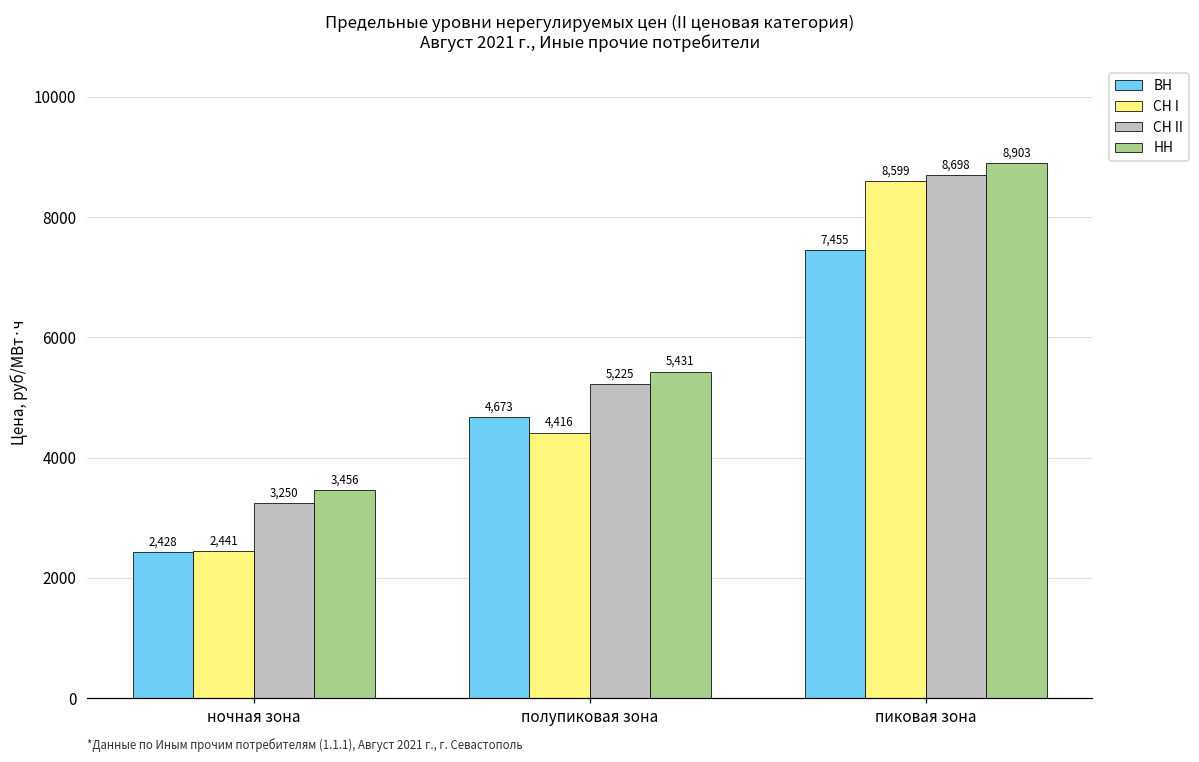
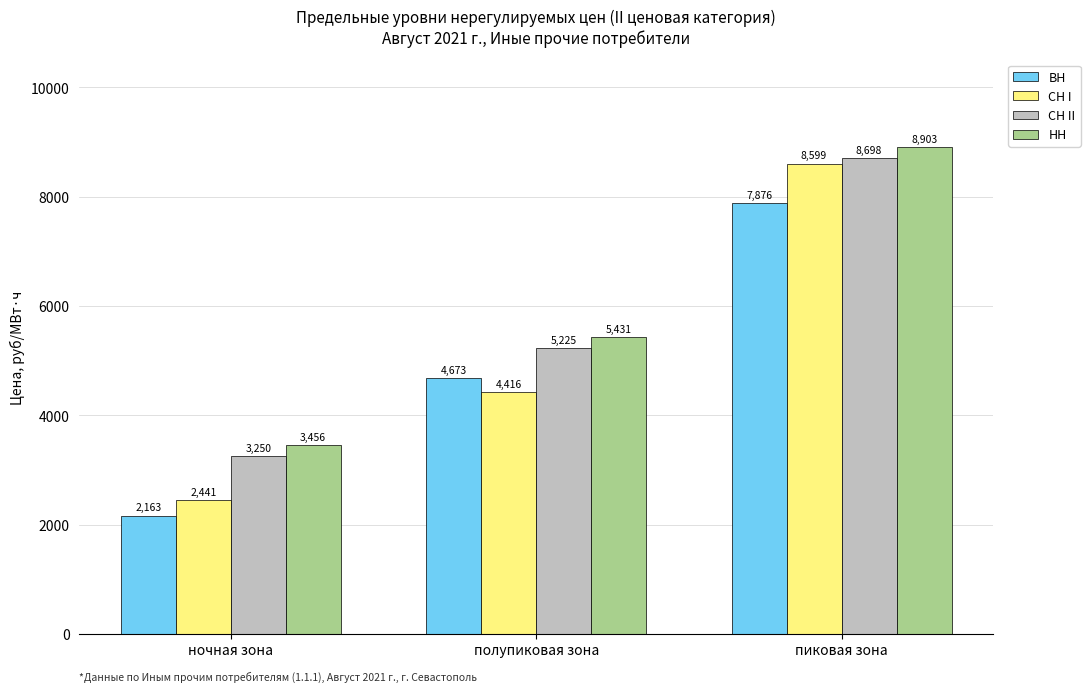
  {
    "ВН": {
-     "ночная зона": "2,428",
+     "ночная зона": "2,163",
      "полупиковая зона": "4,673",
-     "пиковая зона": "7,455"
+     "пиковая зона": "7,876"
    },
    "СН I": {
      "ночная зона": "2,441",
      "полупиковая зона": "4,416",
      "пиковая зона": "8,599"
    }
  }
